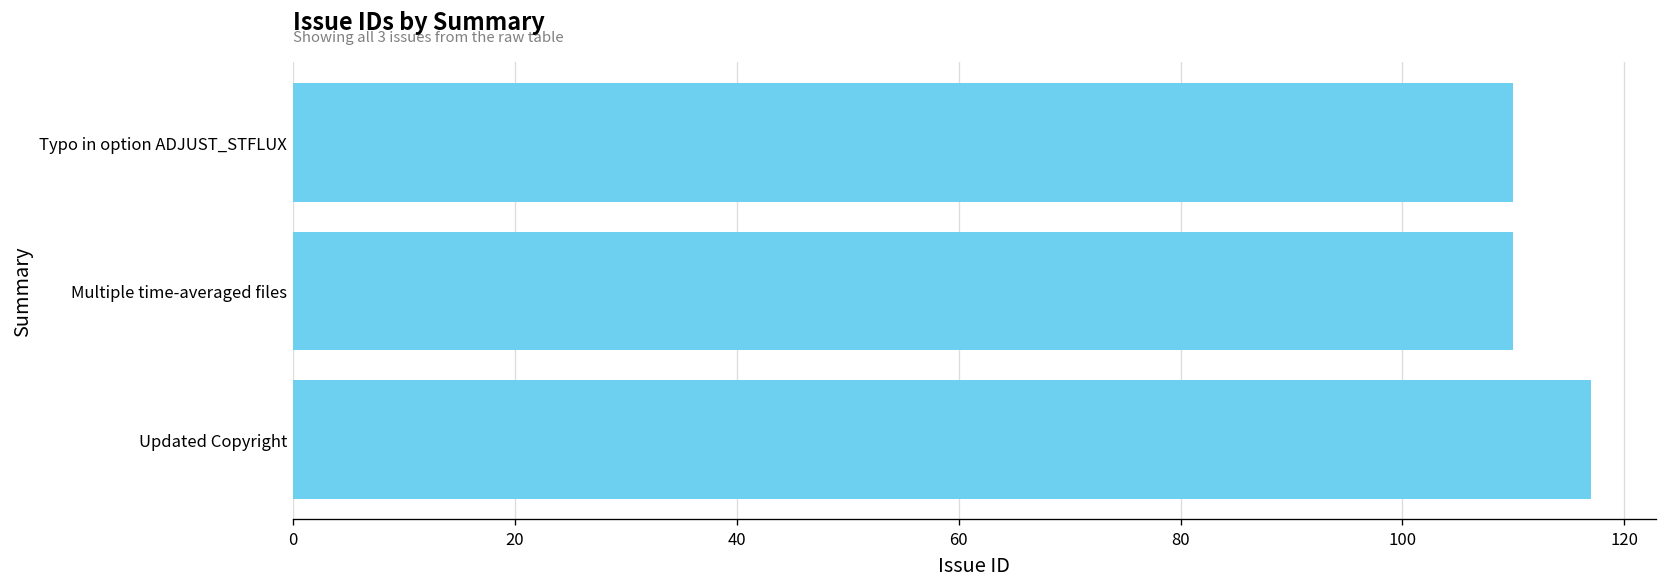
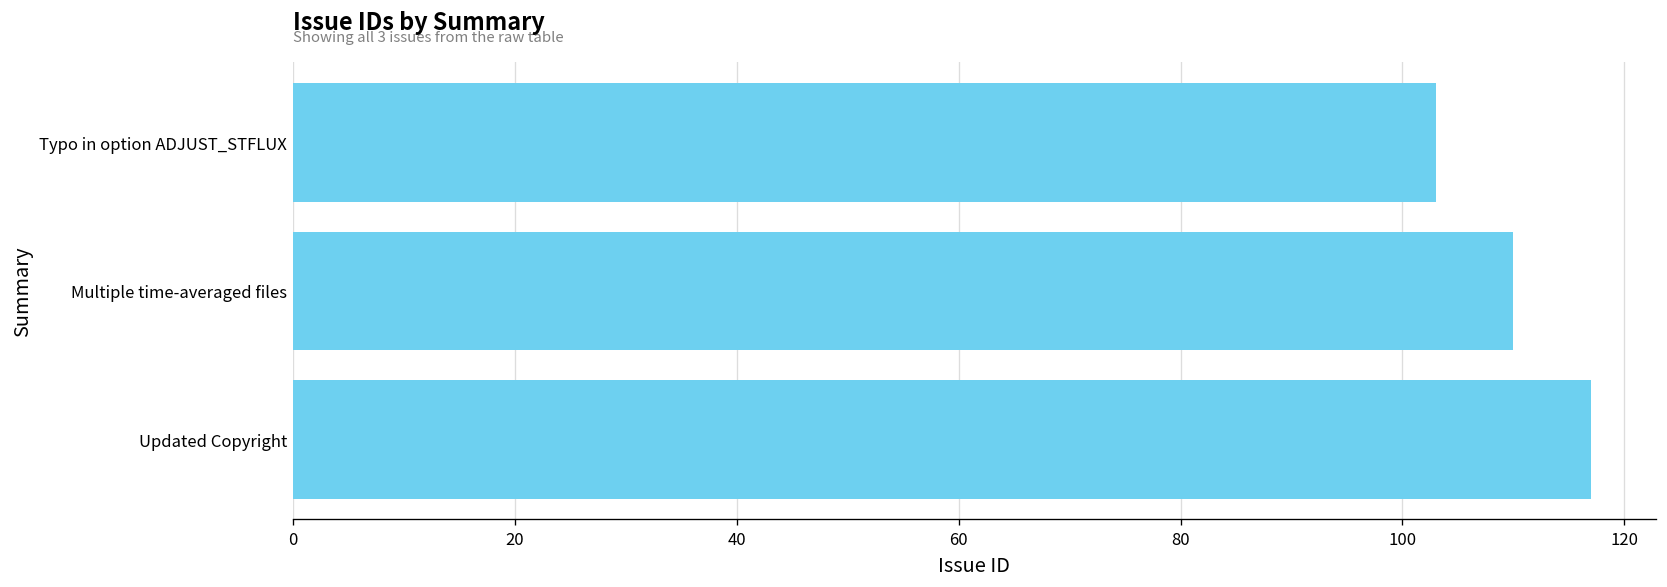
  {
-   "Typo in option ADJUST_STFLUX": 110,
+   "Typo in option ADJUST_STFLUX": 103,
    "Multiple time-averaged files": 110,
    "Updated Copyright": 117
  }
